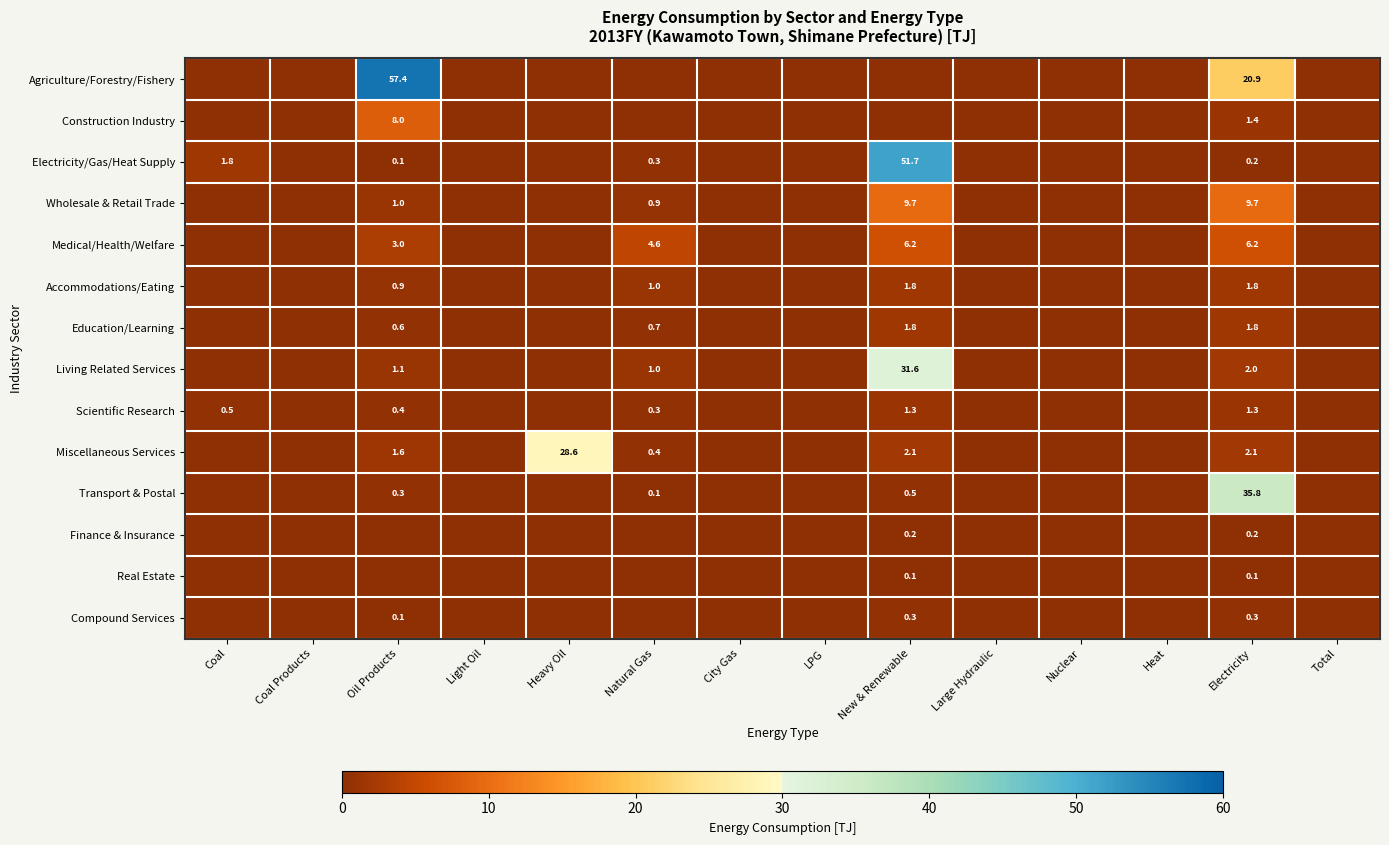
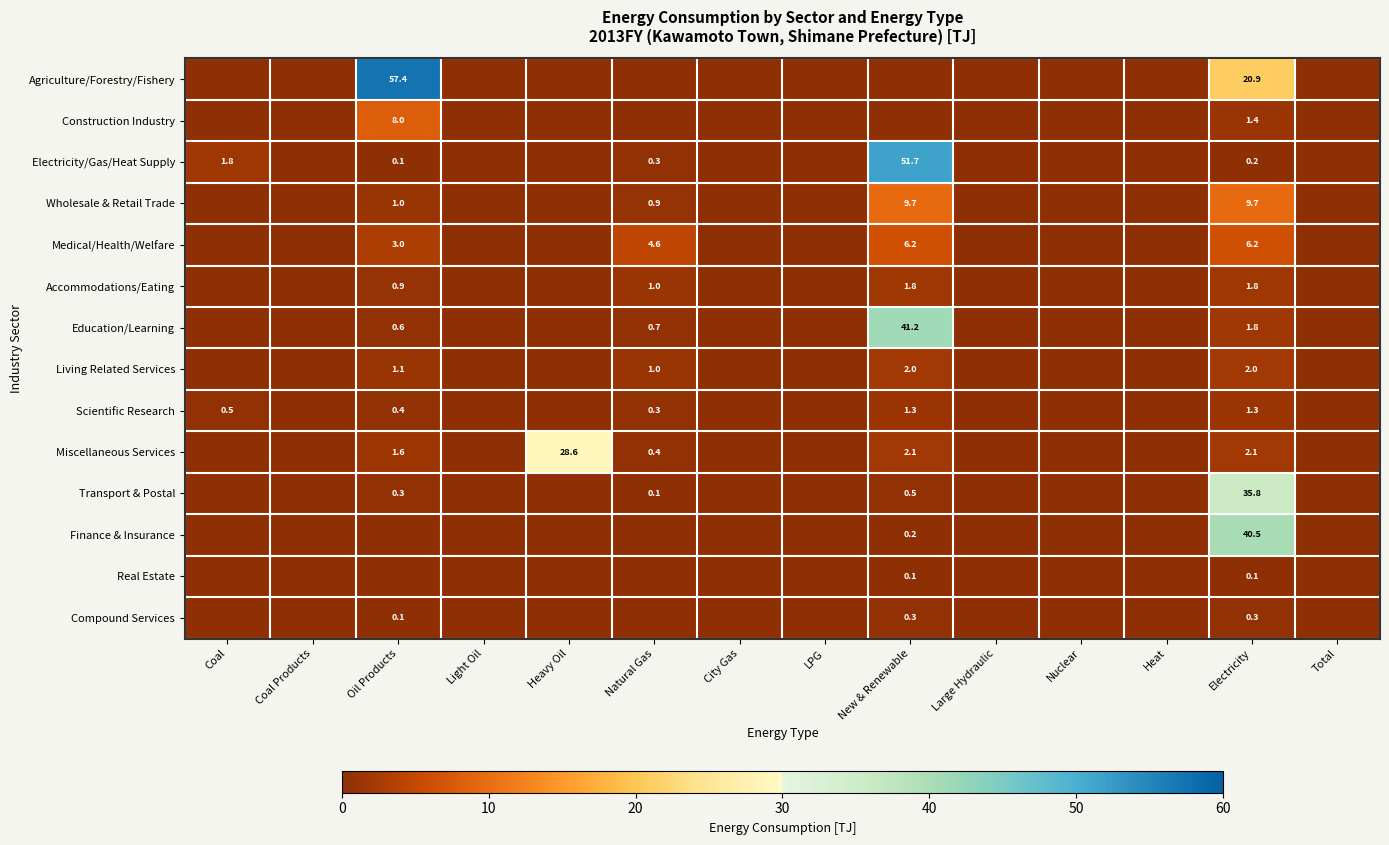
  {
    "Agriculture/Forestry/Fishery": {
      "Oil Products": 57.4,
      "Electricity": 20.9
    },
    "Construction Industry": {
      "Oil Products": 8.0,
      "Electricity": 1.4
    },
    "Electricity/Gas/Heat Supply": {
      "Coal": 1.8,
      "Oil Products": 0.1,
      "Natural Gas": 0.3,
      "New & Renewable": 51.7,
      "Electricity": 0.2
    },
    "Wholesale & Retail Trade": {
      "Oil Products": 1.0,
      "Natural Gas": 0.9,
      "New & Renewable": 9.7,
      "Electricity": 9.7
    },
    "Medical/Health/Welfare": {
      "Oil Products": 3.0,
      "Natural Gas": 4.6,
      "New & Renewable": 6.2,
      "Electricity": 6.2
    },
    "Accommodations/Eating": {
      "Oil Products": 0.9,
      "Natural Gas": 1.0,
      "New & Renewable": 1.8,
      "Electricity": 1.8
    },
    "Education/Learning": {
      "Oil Products": 0.6,
      "Natural Gas": 0.7,
-     "New & Renewable": 1.8,
+     "New & Renewable": 41.2,
      "Electricity": 1.8
    },
    "Living Related Services": {
      "Oil Products": 1.1,
      "Natural Gas": 1.0,
-     "New & Renewable": 31.6,
+     "New & Renewable": 2.0,
      "Electricity": 2.0
    },
    "Scientific Research": {
      "Coal": 0.5,
      "Oil Products": 0.4,
      "Natural Gas": 0.3,
      "New & Renewable": 1.3,
      "Electricity": 1.3
    },
    "Miscellaneous Services": {
      "Oil Products": 1.6,
      "Heavy Oil": 28.6,
      "Natural Gas": 0.4,
      "New & Renewable": 2.1,
      "Electricity": 2.1
    },
    "Transport & Postal": {
      "Oil Products": 0.3,
      "Natural Gas": 0.1,
      "New & Renewable": 0.5,
      "Electricity": 35.8
    },
    "Finance & Insurance": {
      "New & Renewable": 0.2,
-     "Electricity": 0.2
+     "Electricity": 40.5
    },
    "Real Estate": {
      "New & Renewable": 0.1,
      "Electricity": 0.1
    },
    "Compound Services": {
      "Oil Products": 0.1,
      "New & Renewable": 0.3,
      "Electricity": 0.3
    }
  }
